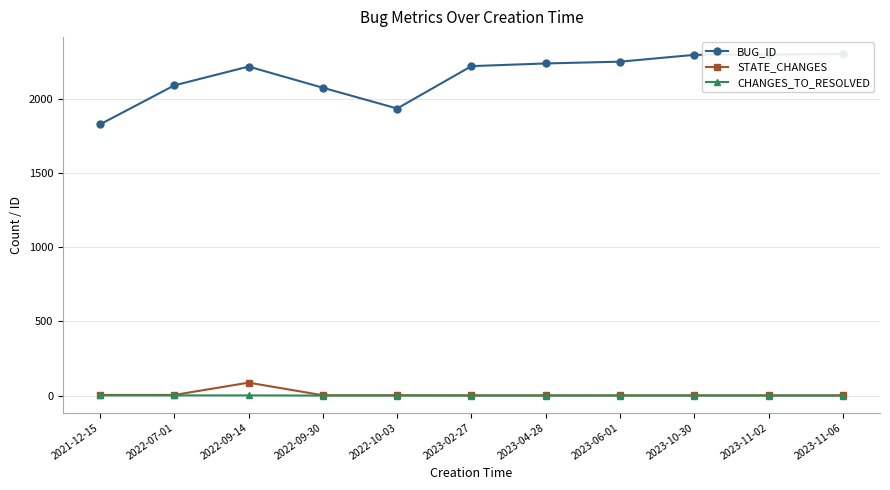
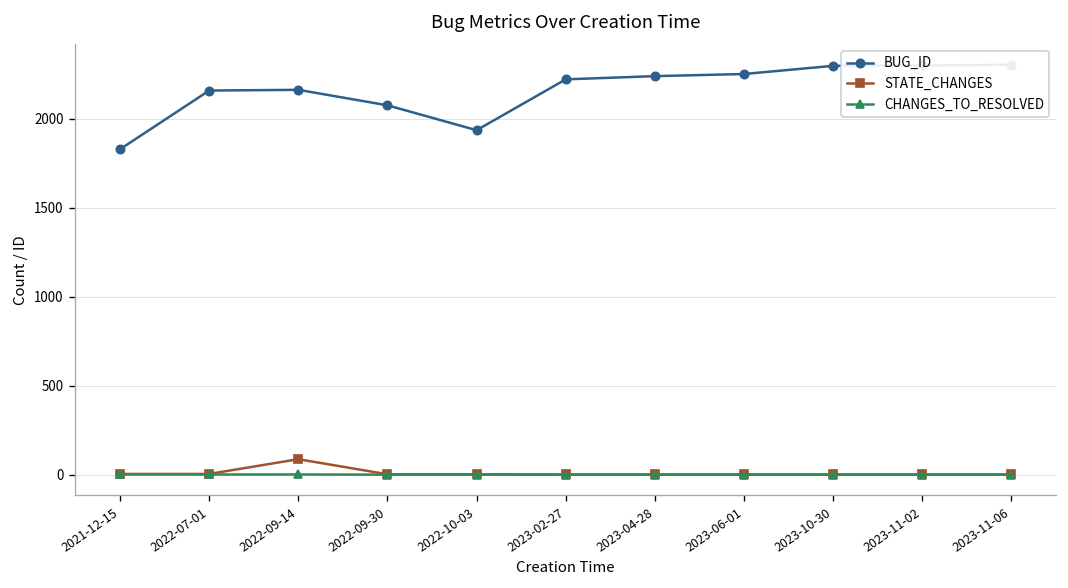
  {
    "BUG_ID": {
      "2021-12-15": 1830,
-     "2022-07-01": 2090,
-     "2022-09-14": 2220,
+     "2022-07-01": 2160,
+     "2022-09-14": 2160,
      "2022-09-30": 2080,
      "2022-10-03": 1940,
      "2023-02-27": 2220,
      "2023-04-28": 2240,
      "2023-06-01": 2250,
      "2023-10-30": 2300
    },
    "STATE_CHANGES": {
      "2022-09-14": 90
    },
    "CHANGES_TO_RESOLVED": {
      "2022-09-14": 0
    }
  }
